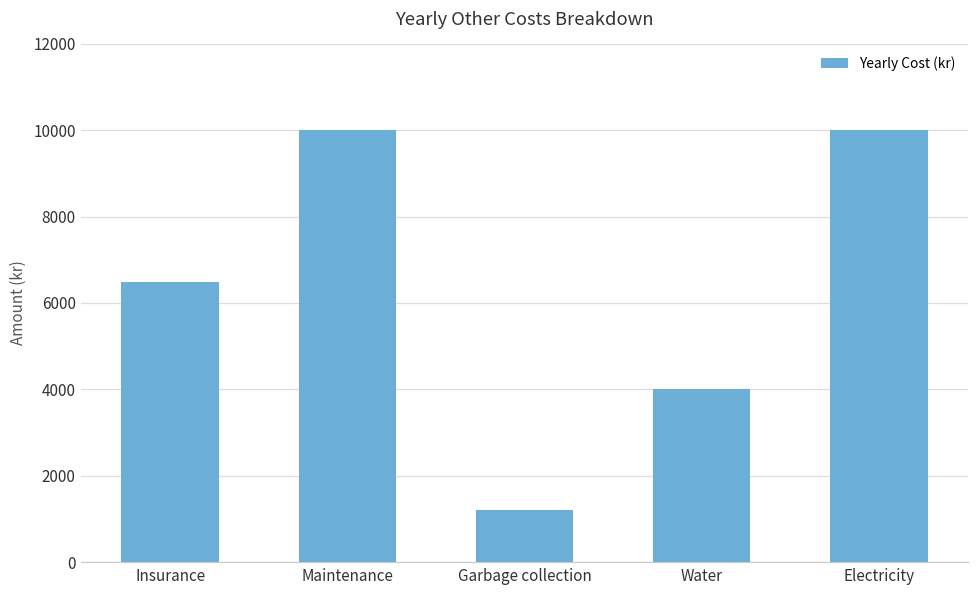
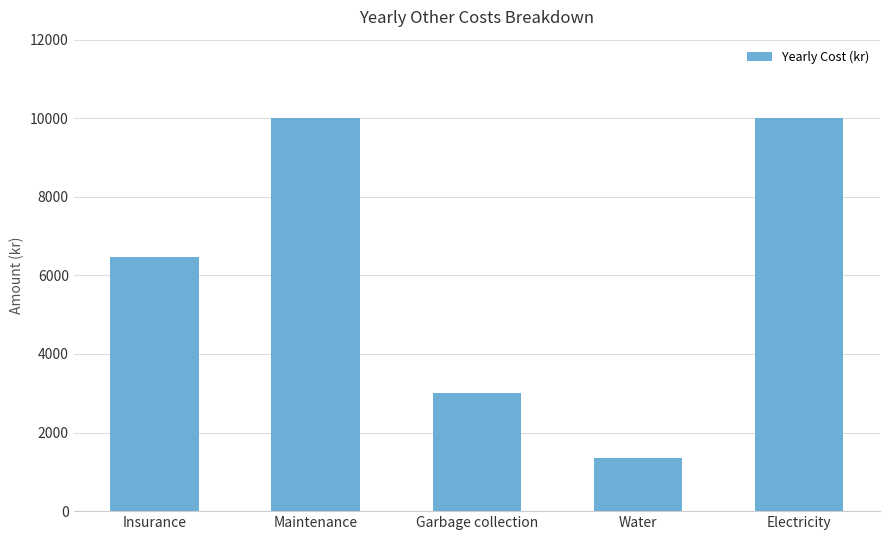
  {
    "Insurance": 6500,
    "Maintenance": 10000,
-   "Garbage collection": 1200,
-   "Water": 4000,
+   "Garbage collection": 3000,
+   "Water": 1300,
    "Electricity": 10000
  }
